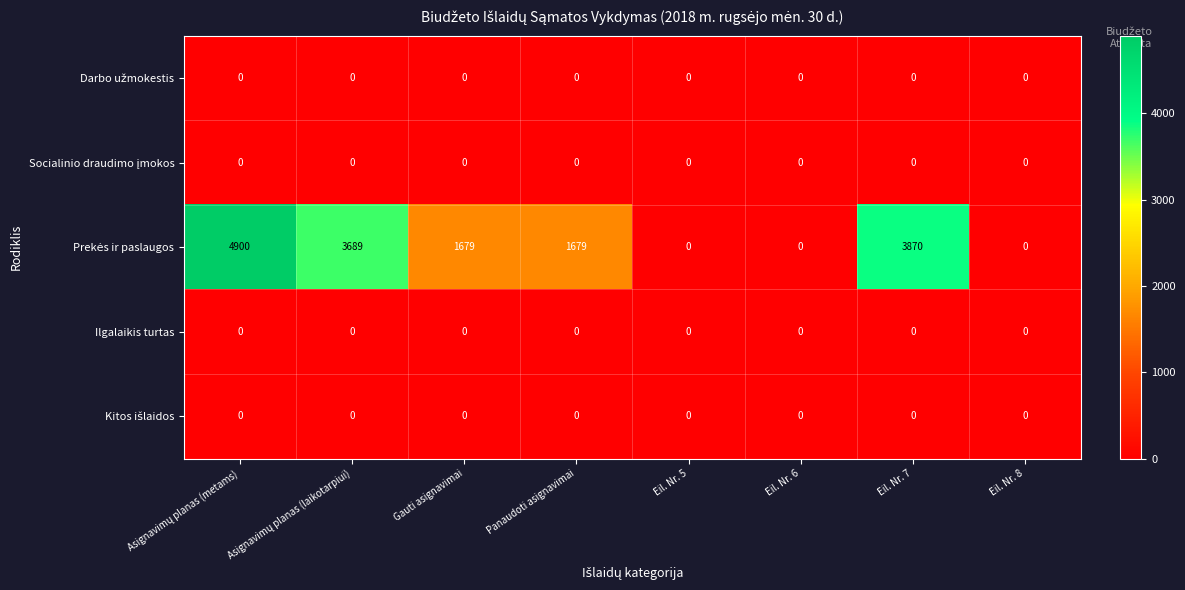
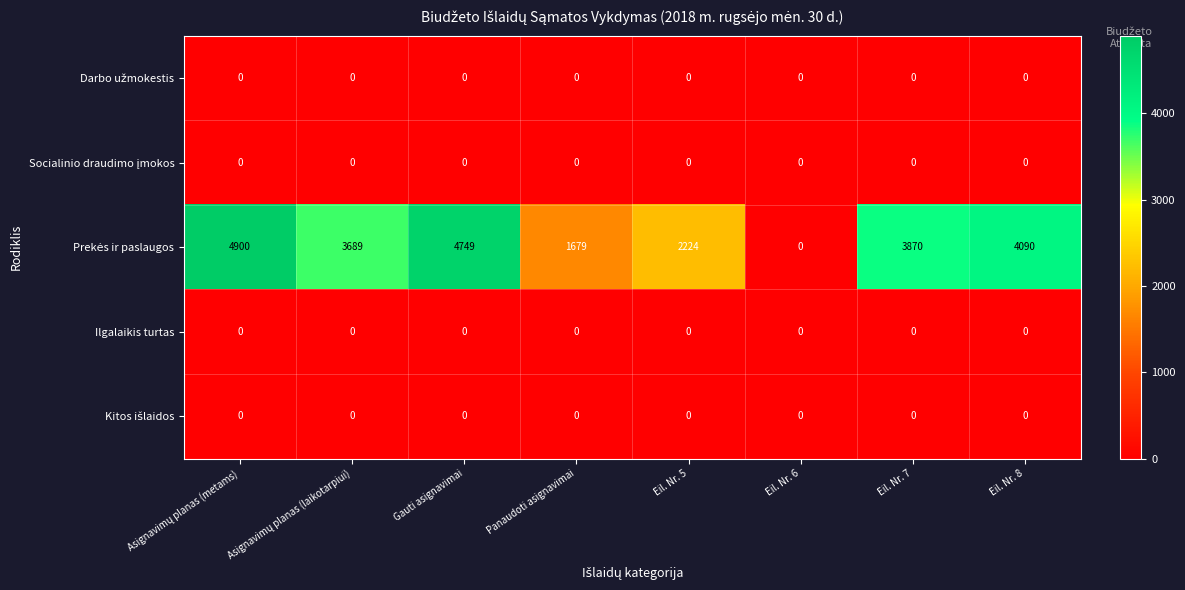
  {
    "Darbo užmokestis": {
      "Asignavimų planas (metams)": 0,
      "Asignavimų planas (laikotarpiui)": 0,
      "Gauti asignavimai": 0,
      "Panaudoti asignavimai": 0,
      "Eil. Nr. 5": 0,
      "Eil. Nr. 6": 0,
      "Eil. Nr. 7": 0,
      "Eil. Nr. 8": 0
    },
    "Socialinio draudimo įmokos": {
      "Asignavimų planas (metams)": 0,
      "Asignavimų planas (laikotarpiui)": 0,
      "Gauti asignavimai": 0,
      "Panaudoti asignavimai": 0,
      "Eil. Nr. 5": 0,
      "Eil. Nr. 6": 0,
      "Eil. Nr. 7": 0,
      "Eil. Nr. 8": 0
    },
    "Prekės ir paslaugos": {
      "Asignavimų planas (metams)": 4900,
      "Asignavimų planas (laikotarpiui)": 3689,
-     "Gauti asignavimai": 1679,
+     "Gauti asignavimai": 4749,
      "Panaudoti asignavimai": 1679,
-     "Eil. Nr. 5": 0,
+     "Eil. Nr. 5": 2224,
      "Eil. Nr. 6": 0,
      "Eil. Nr. 7": 3870,
-     "Eil. Nr. 8": 0
+     "Eil. Nr. 8": 4090
    },
    "Ilgalaikis turtas": {
      "Asignavimų planas (metams)": 0,
      "Asignavimų planas (laikotarpiui)": 0,
      "Gauti asignavimai": 0,
      "Panaudoti asignavimai": 0,
      "Eil. Nr. 5": 0,
      "Eil. Nr. 6": 0,
      "Eil. Nr. 7": 0,
      "Eil. Nr. 8": 0
    },
    "Kitos išlaidos": {
      "Asignavimų planas (metams)": 0,
      "Asignavimų planas (laikotarpiui)": 0,
      "Gauti asignavimai": 0,
      "Panaudoti asignavimai": 0,
      "Eil. Nr. 5": 0,
      "Eil. Nr. 6": 0,
      "Eil. Nr. 7": 0,
      "Eil. Nr. 8": 0
    }
  }
